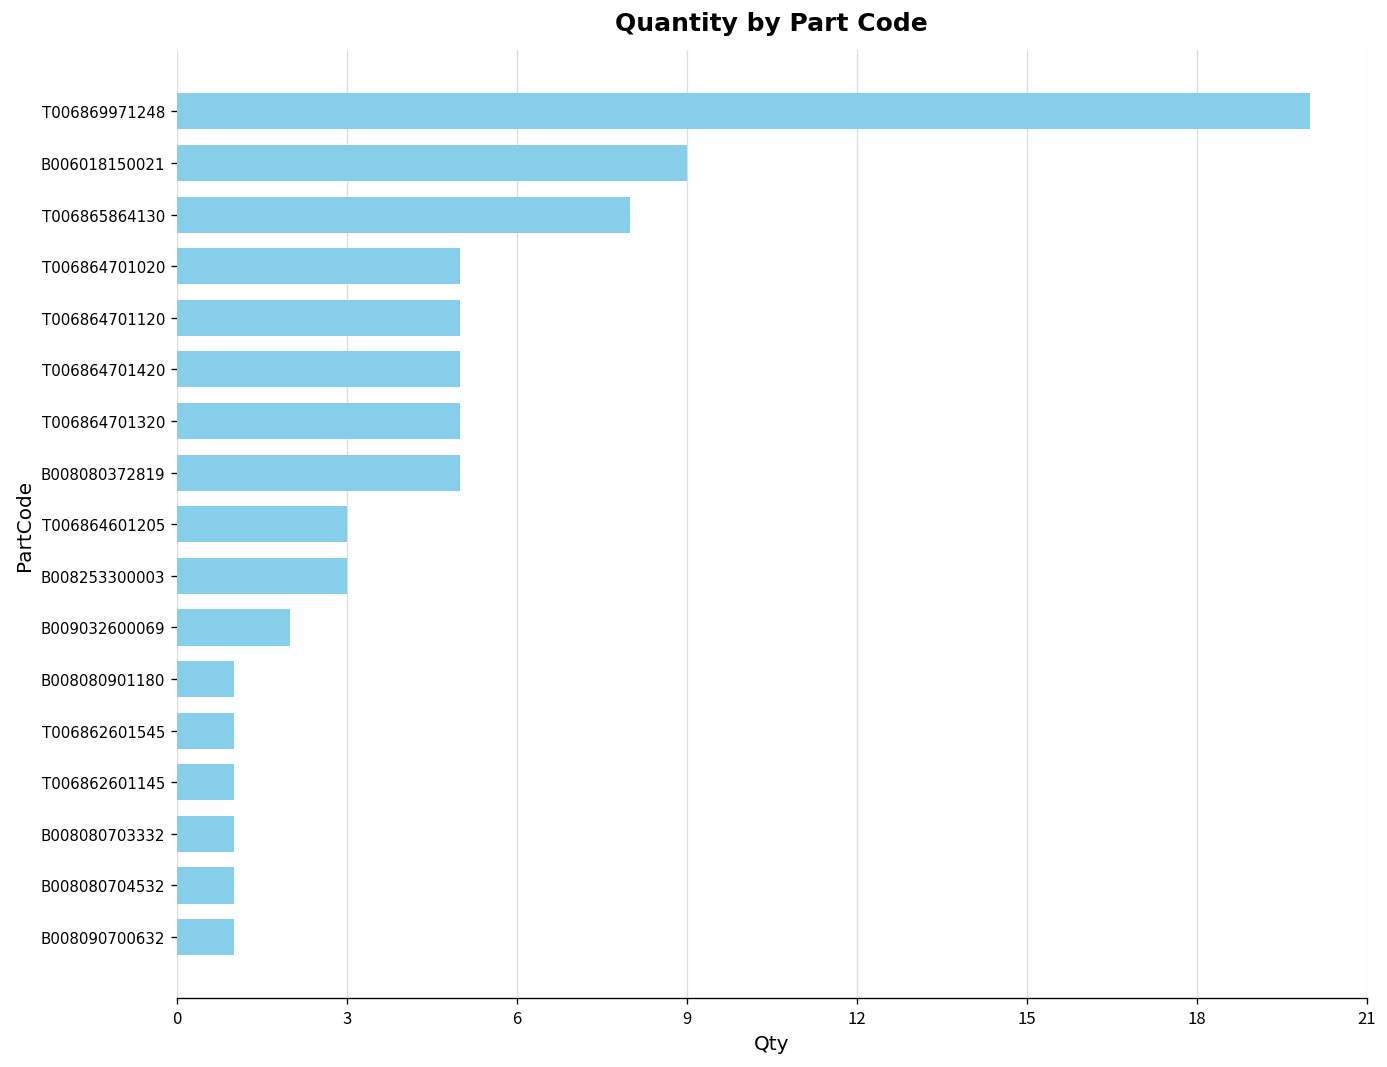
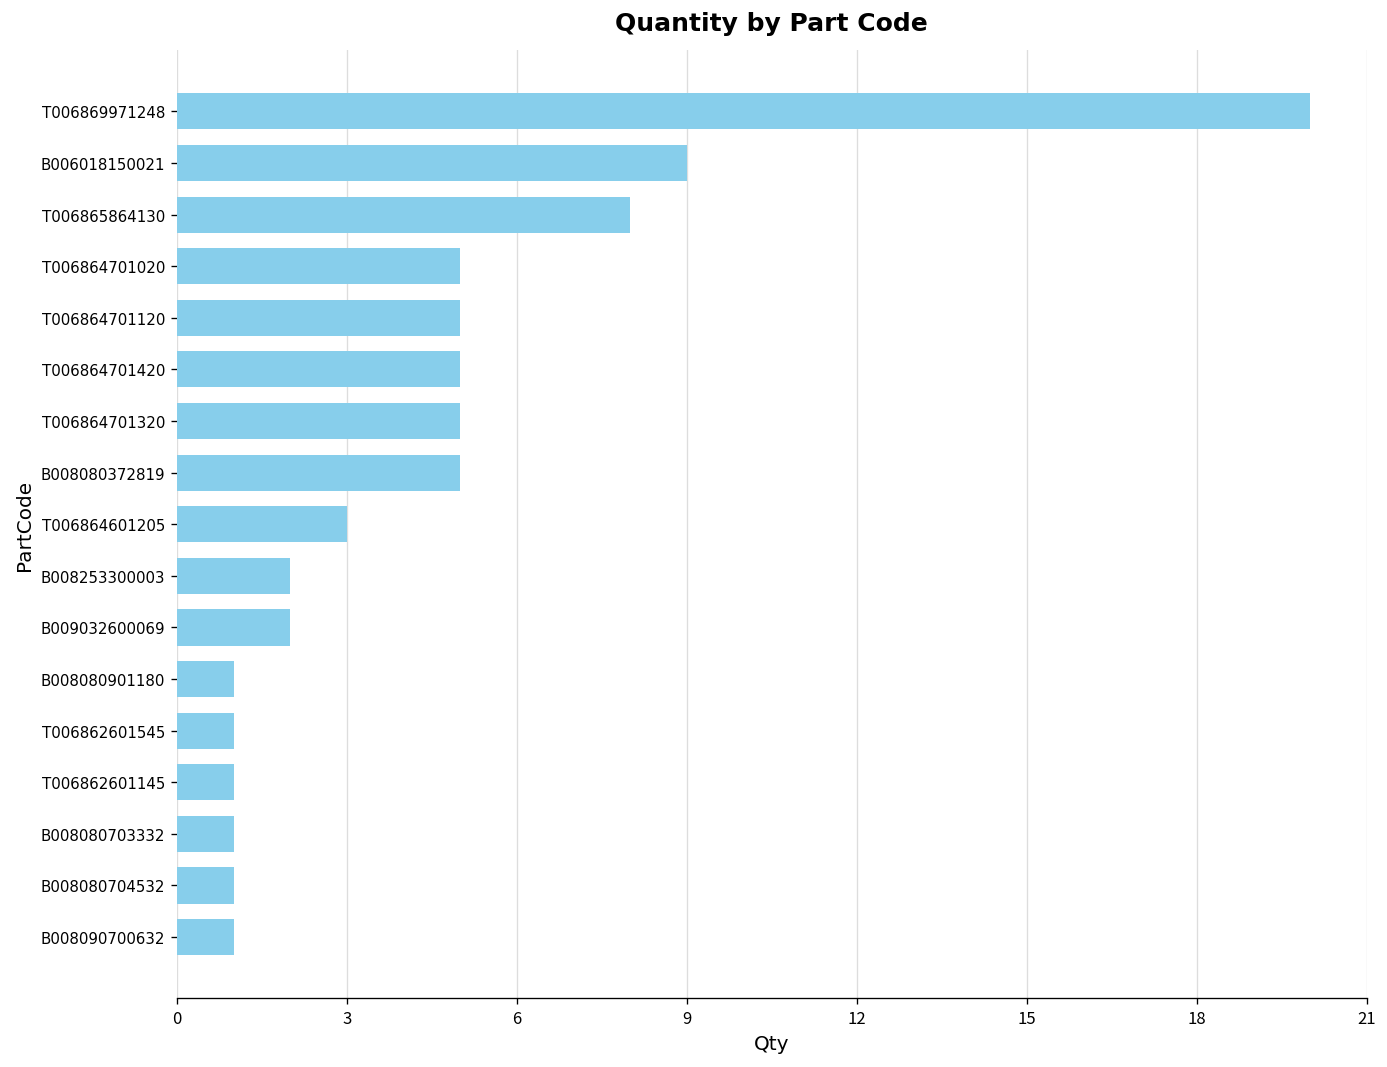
  {
    "T006869971248": 20,
    "B006018150021": 9,
    "T006865864130": 8,
    "T006864701020": 5,
    "T006864701120": 5,
    "T006864701420": 5,
    "T006864701320": 5,
    "B008080372819": 5,
    "T006864601205": 3,
-   "B008253300003": 3,
+   "B008253300003": 2,
    "B009032600069": 2,
    "B008080901180": 1,
    "T006862601545": 1,
    "T006862601145": 1,
    "B008080703332": 1,
    "B008080704532": 1,
    "B008090700632": 1
  }
